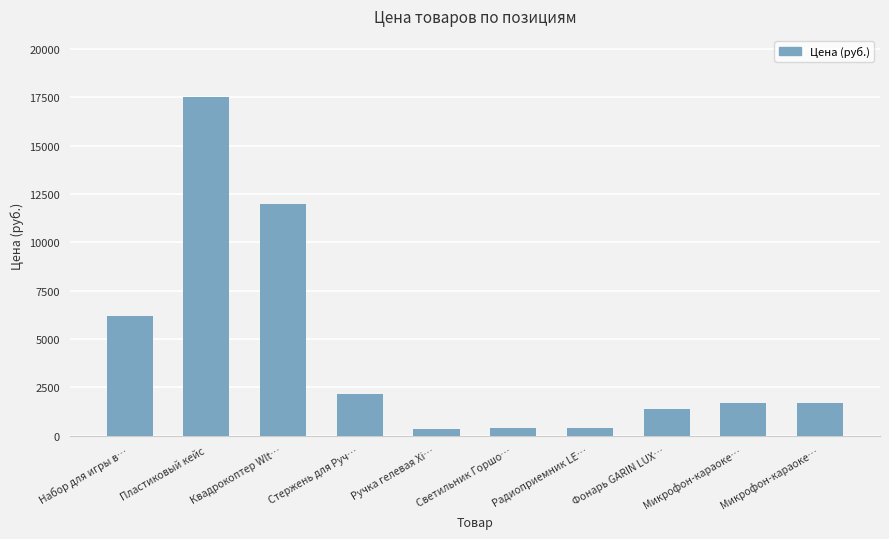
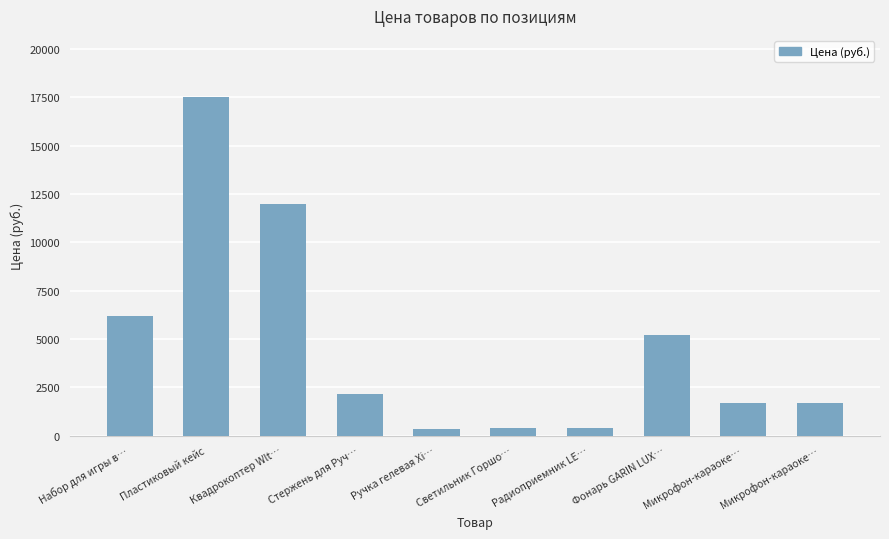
  {
    "Набор для игры в…": 6200,
    "Пластиковый кейс": 17500,
    "Квадрокоптер Wlt…": 12000,
    "Стержень для Руч…": 2200,
    "Ручка гелевая Xi…": 400,
    "Светильник Горшо…": 400,
    "Радиоприемник LE…": 400,
-   "Фонарь GARIN LUX…": 1400
+   "Фонарь GARIN LUX…": 5200
  }
